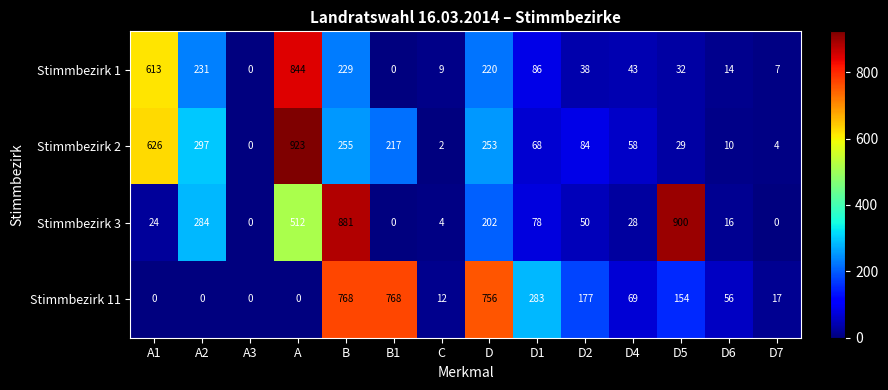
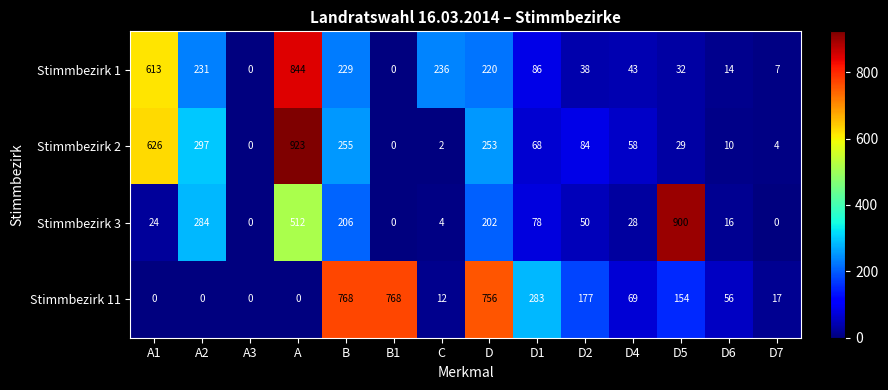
  {
    "Stimmbezirk 1": {
      "A1": 613,
      "A2": 231,
      "A3": 0,
      "A": 844,
      "B": 229,
      "B1": 0,
-     "C": 9,
+     "C": 236,
      "D": 220,
      "D1": 86,
      "D2": 38,
      "D4": 43,
      "D5": 32,
      "D6": 14,
      "D7": 7
    },
    "Stimmbezirk 2": {
      "A1": 626,
      "A2": 297,
      "A3": 0,
      "A": 923,
      "B": 255,
-     "B1": 217,
+     "B1": 0,
      "C": 2,
      "D": 253,
      "D1": 68,
      "D2": 84,
      "D4": 58,
      "D5": 29,
      "D6": 10,
      "D7": 4
    },
    "Stimmbezirk 3": {
      "A1": 24,
      "A2": 284,
      "A3": 0,
      "A": 512,
-     "B": 881,
+     "B": 206,
      "B1": 0,
      "C": 4,
      "D": 202,
      "D1": 78,
      "D2": 50,
      "D4": 28,
      "D5": 900,
      "D6": 16,
      "D7": 0
    },
    "Stimmbezirk 11": {
      "A1": 0,
      "A2": 0,
      "A3": 0,
      "A": 0,
      "B": 768,
      "B1": 768,
      "C": 12,
      "D": 756,
      "D1": 283,
      "D2": 177,
      "D4": 69,
      "D5": 154,
      "D6": 56,
      "D7": 17
    }
  }
